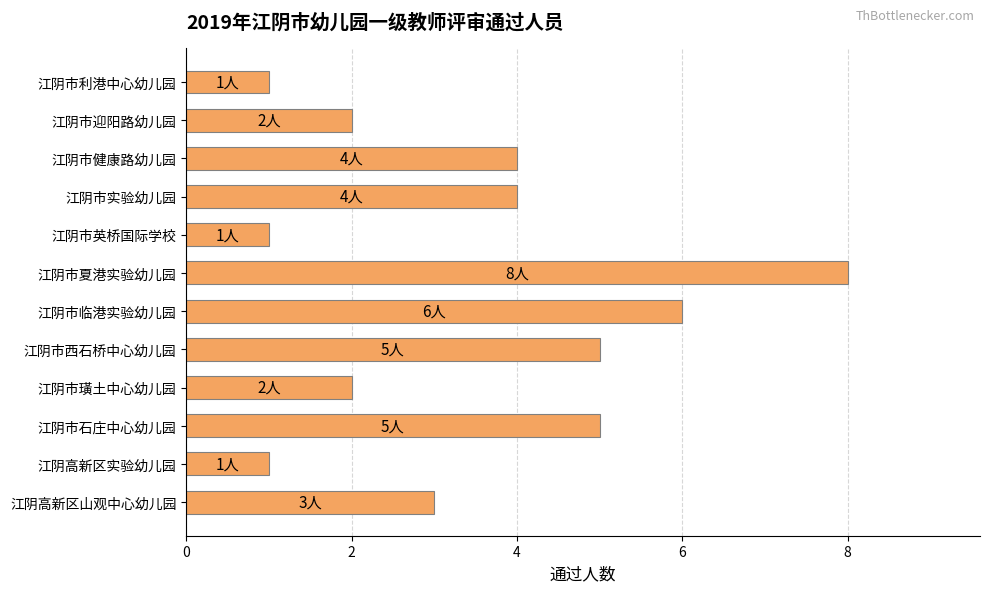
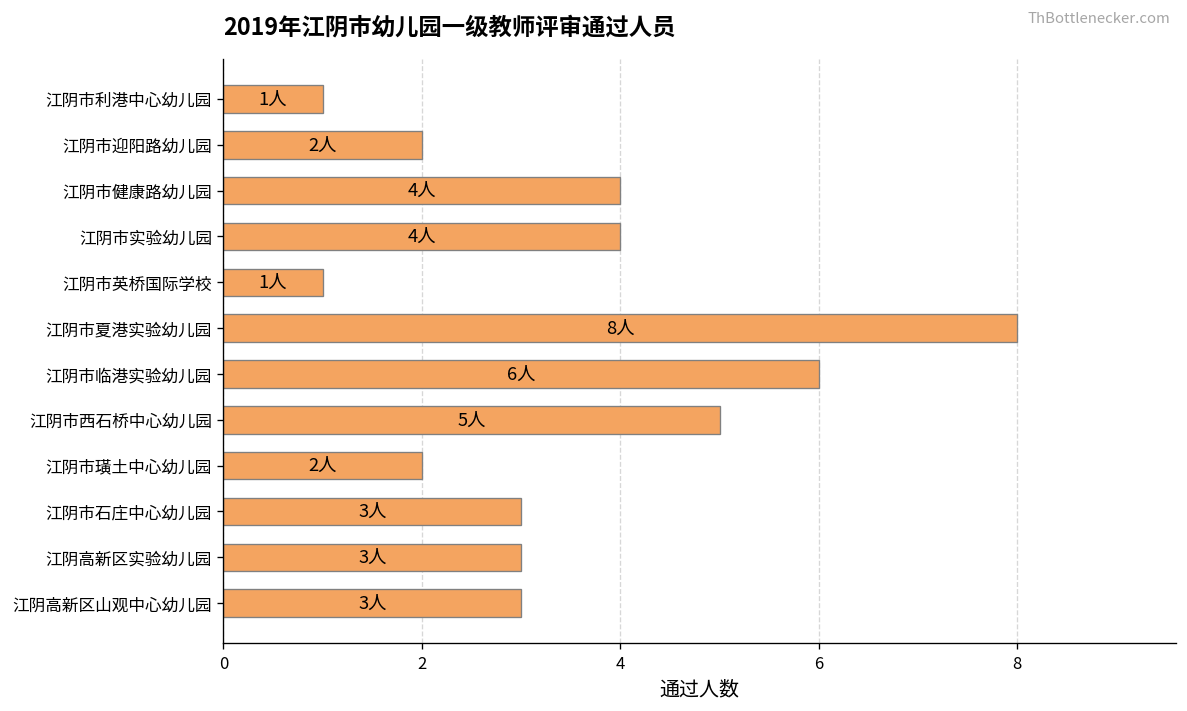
  {
    "江阴市利港中心幼儿园": "1人",
    "江阴市迎阳路幼儿园": "2人",
    "江阴市健康路幼儿园": "4人",
    "江阴市实验幼儿园": "4人",
    "江阴市英桥国际学校": "1人",
    "江阴市夏港实验幼儿园": "8人",
    "江阴市临港实验幼儿园": "6人",
    "江阴市西石桥中心幼儿园": "5人",
    "江阴市璜土中心幼儿园": "2人",
-   "江阴市石庄中心幼儿园": "5人",
-   "江阴高新区实验幼儿园": "1人",
+   "江阴市石庄中心幼儿园": "3人",
+   "江阴高新区实验幼儿园": "3人",
    "江阴高新区山观中心幼儿园": "3人"
  }
